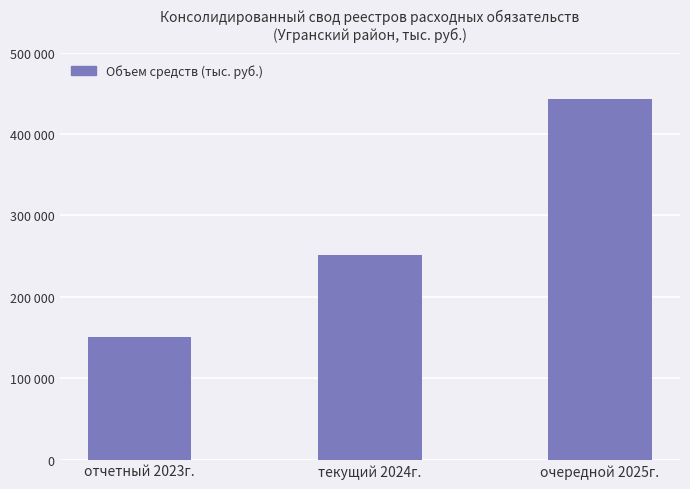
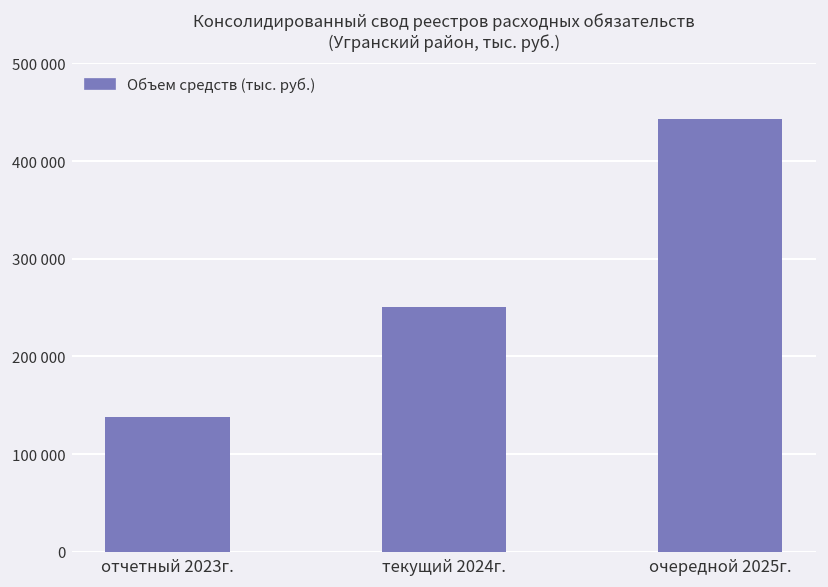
  {
-   "отчетный 2023г.": 150000,
+   "отчетный 2023г.": 140000,
    "текущий 2024г.": 250000,
    "очередной 2025г.": 440000
  }
